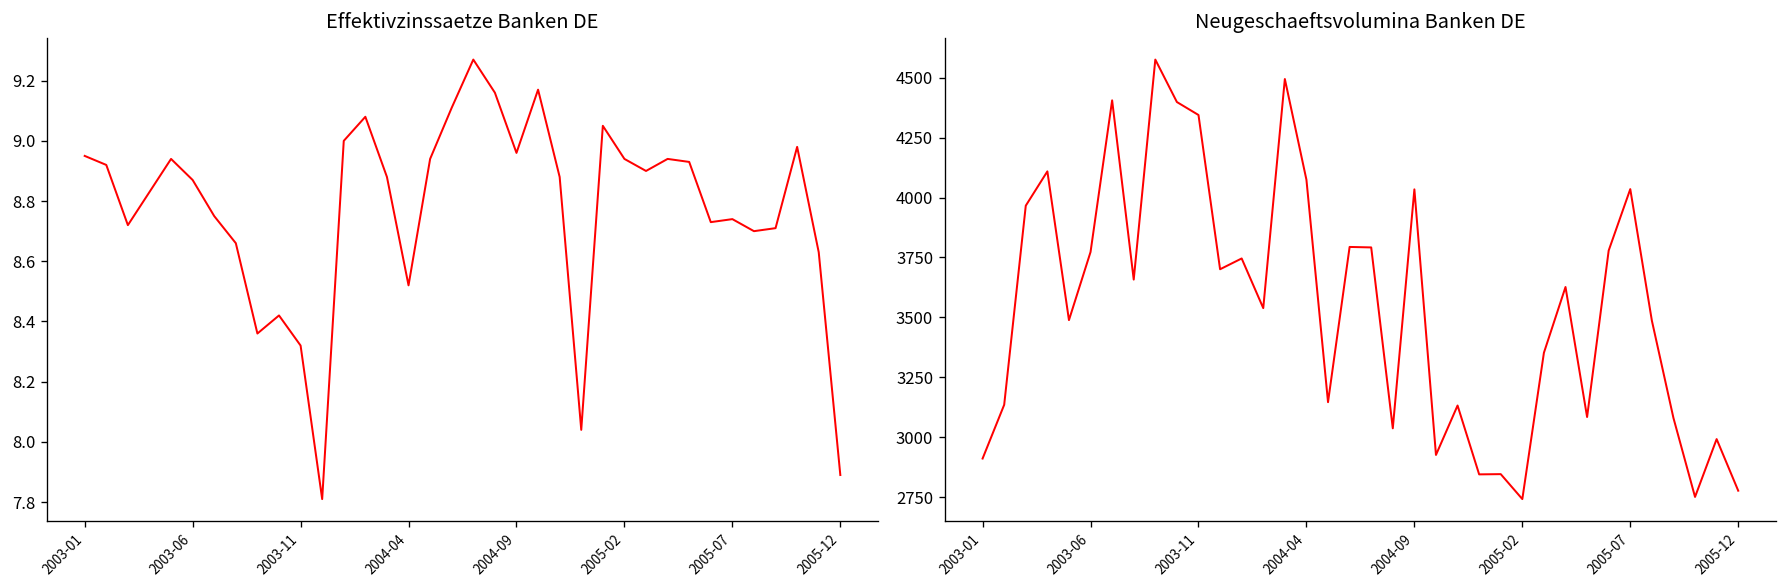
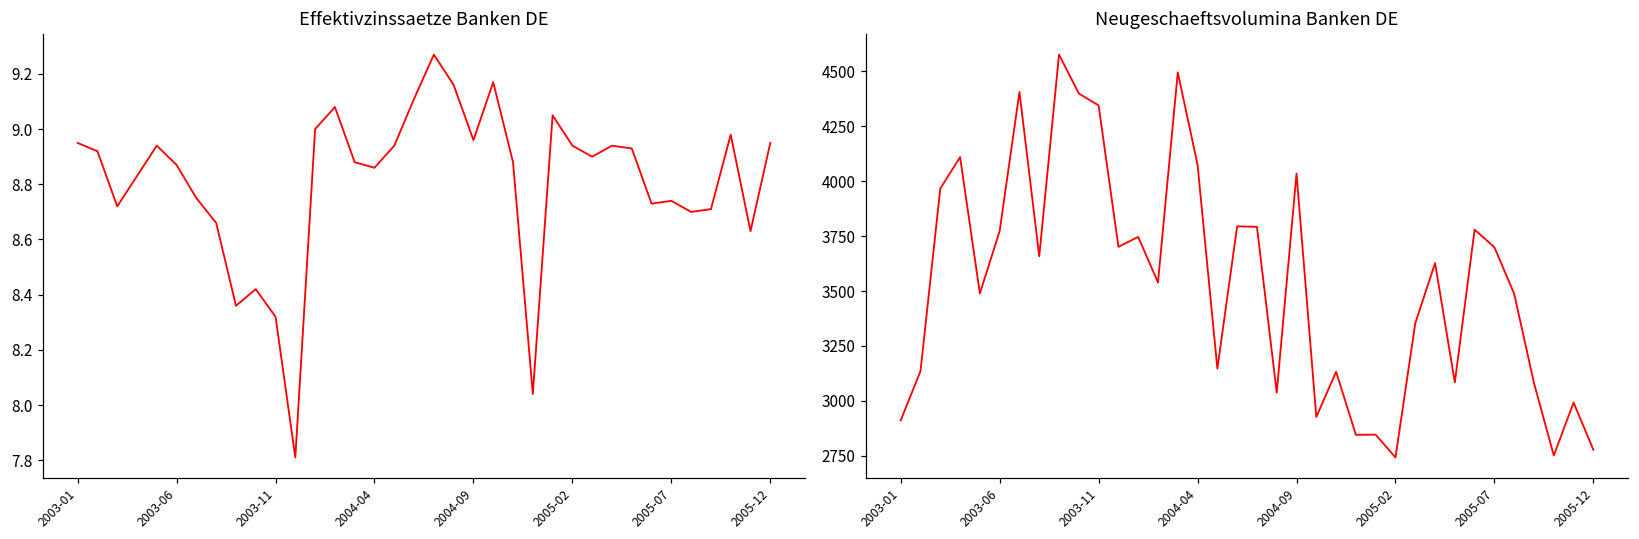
  {
    "Effektivzinssaetze Banken DE": {
      "2003-01": 8.95,
      "2003-06": 8.87,
      "2003-11": 8.32,
-     "2004-04": 8.52,
+     "2004-04": 8.86,
      "2004-09": 8.96,
      "2005-02": 8.94,
      "2005-07": 8.74,
-     "2005-12": 7.89
+     "2005-12": 8.95
    },
    "Neugeschaeftsvolumina Banken DE": {
      "2003-01": 2910,
      "2003-06": 3770,
      "2003-11": 4340,
      "2004-04": 4070,
      "2004-09": 4030,
      "2005-02": 2740,
-     "2005-07": 4040,
+     "2005-07": 3700,
      "2005-12": 2780
    }
  }
